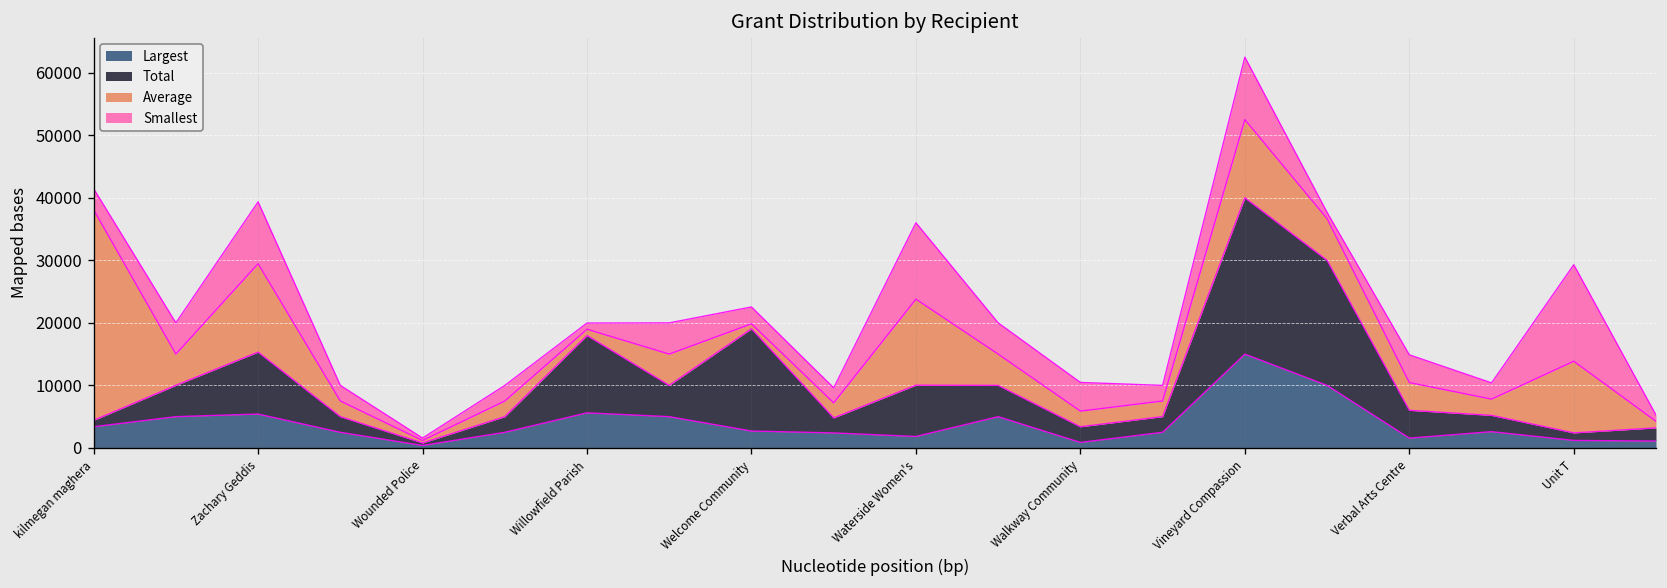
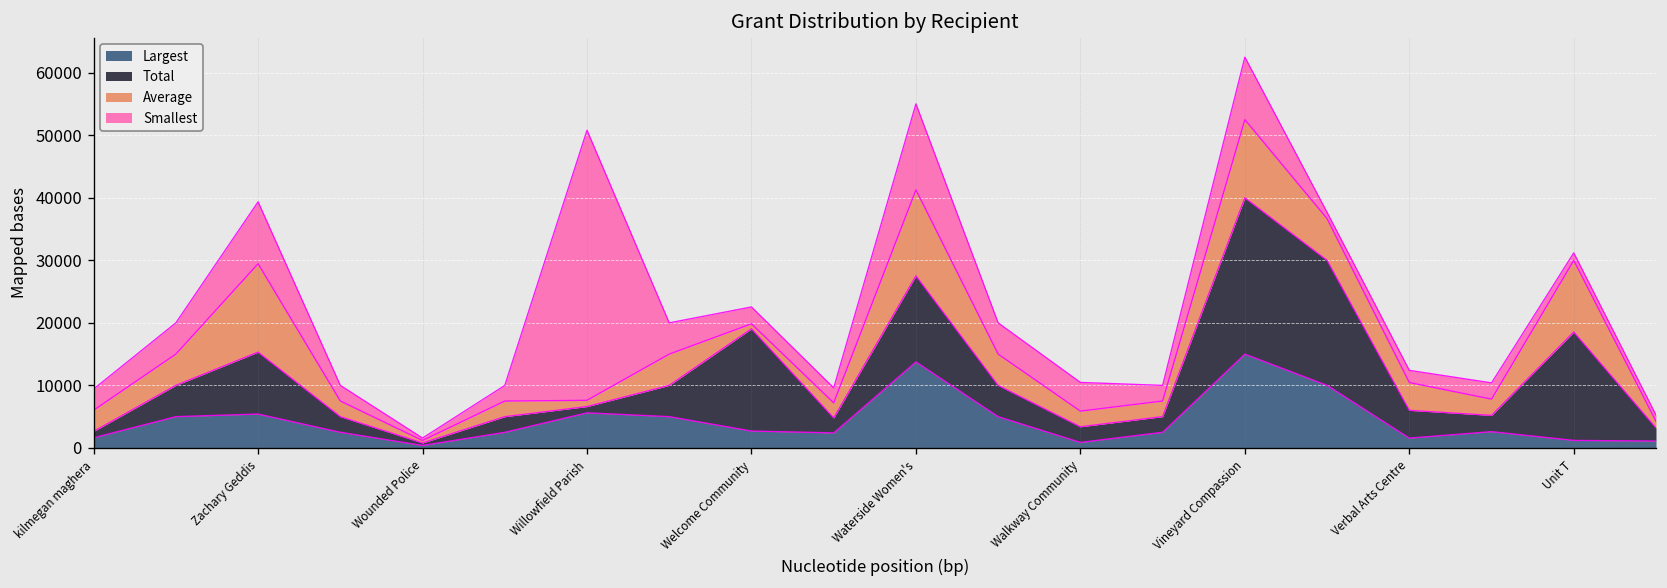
  {
    "Largest": {
-     "kilmegan maghera": 3000,
+     "kilmegan maghera": 2000,
      "Zachary Geddis": 5000,
      "Willowfield Parish": 6000,
      "Welcome Community": 3000,
-     "Waterside Women's": 2000,
+     "Waterside Women's": 14000,
      "Walkway Community": 1000,
      "Vineyard Compassion": 15000,
      "Verbal Arts Centre": 2000,
      "Unit T": 1000
    },
    "Total": {
      "kilmegan maghera": 1000,
      "Zachary Geddis": 10000,
-     "Willowfield Parish": 12000,
+     "Willowfield Parish": 1000,
      "Welcome Community": 16000,
-     "Waterside Women's": 8000,
+     "Waterside Women's": 14000,
      "Walkway Community": 3000,
      "Vineyard Compassion": 25000,
      "Verbal Arts Centre": 4000,
-     "Unit T": 1000
+     "Unit T": 17000
    },
    "Average": {
-     "kilmegan maghera": 34000,
+     "kilmegan maghera": 3000,
      "Zachary Geddis": 14000,
      "Willowfield Parish": 1000,
      "Welcome Community": 1000,
      "Waterside Women's": 14000,
      "Walkway Community": 3000,
      "Vineyard Compassion": 13000,
      "Verbal Arts Centre": 4000,
      "Unit T": 11000
    },
    "Smallest": {
      "kilmegan maghera": 3000,
      "Zachary Geddis": 10000,
-     "Willowfield Parish": 1000,
+     "Willowfield Parish": 43000,
      "Welcome Community": 3000,
-     "Waterside Women's": 12000,
+     "Waterside Women's": 14000,
      "Walkway Community": 5000,
      "Vineyard Compassion": 10000,
-     "Verbal Arts Centre": 4000,
-     "Unit T": 15000
+     "Verbal Arts Centre": 2000,
+     "Unit T": 1000
    }
  }
